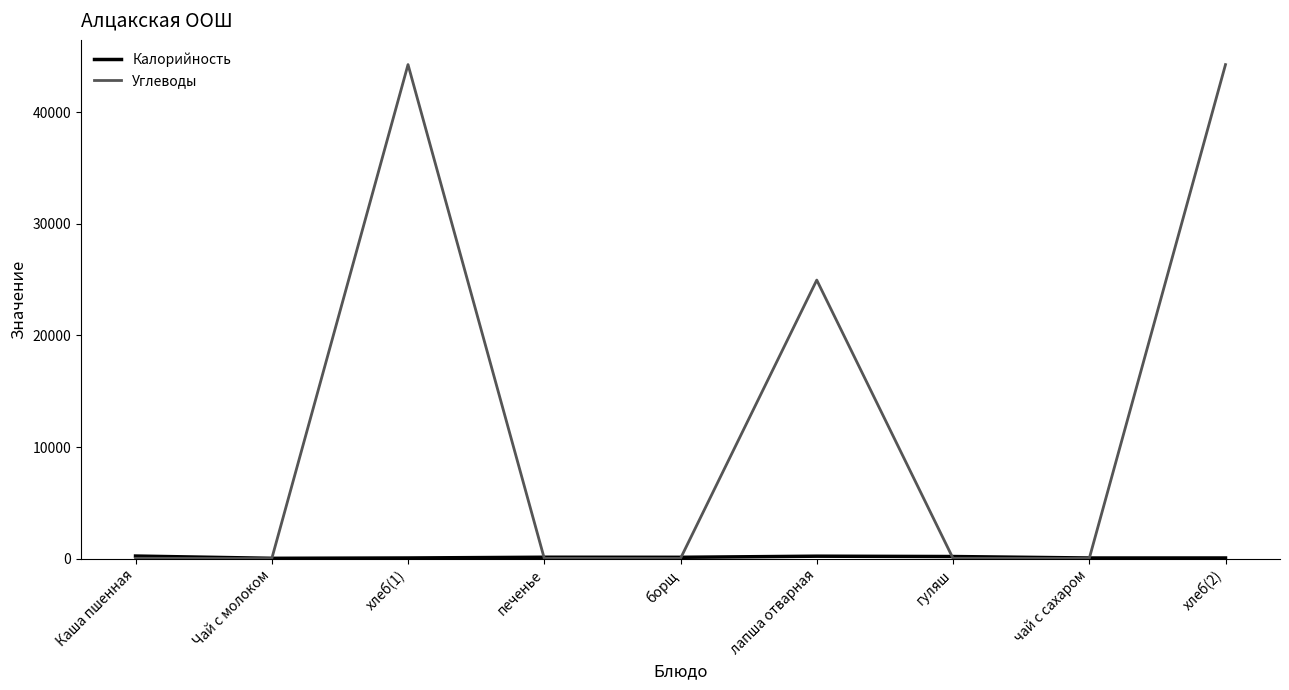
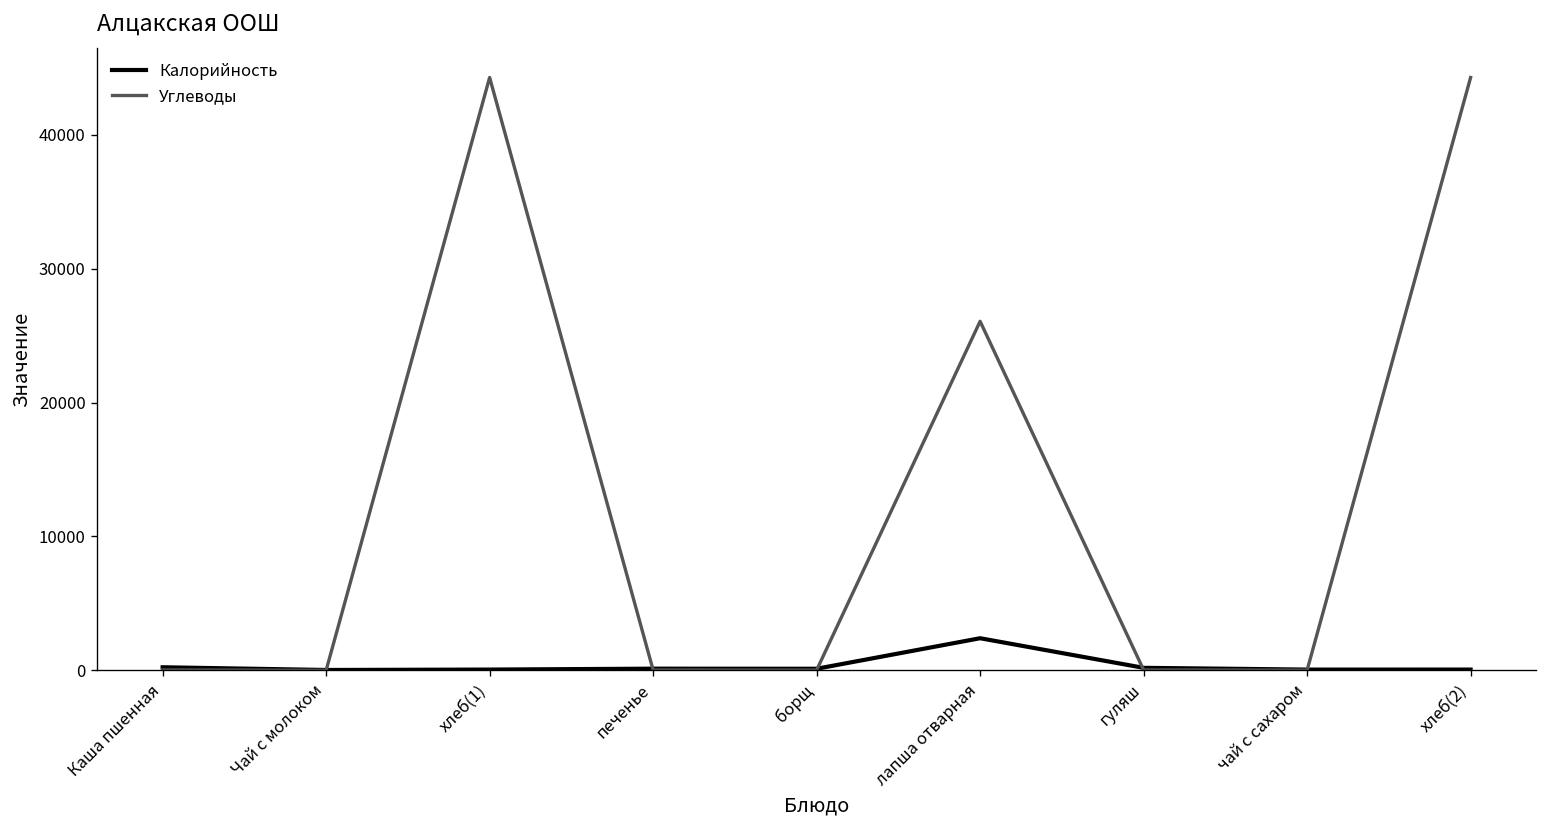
  {
    "Калорийность": {
      "хлеб(1)": 100,
-     "лапша отварная": 200,
+     "лапша отварная": 2400,
      "хлеб(2)": 100
    },
    "Углеводы": {
      "хлеб(1)": 44300,
-     "лапша отварная": 25000,
+     "лапша отварная": 26100,
      "хлеб(2)": 44300
    }
  }
